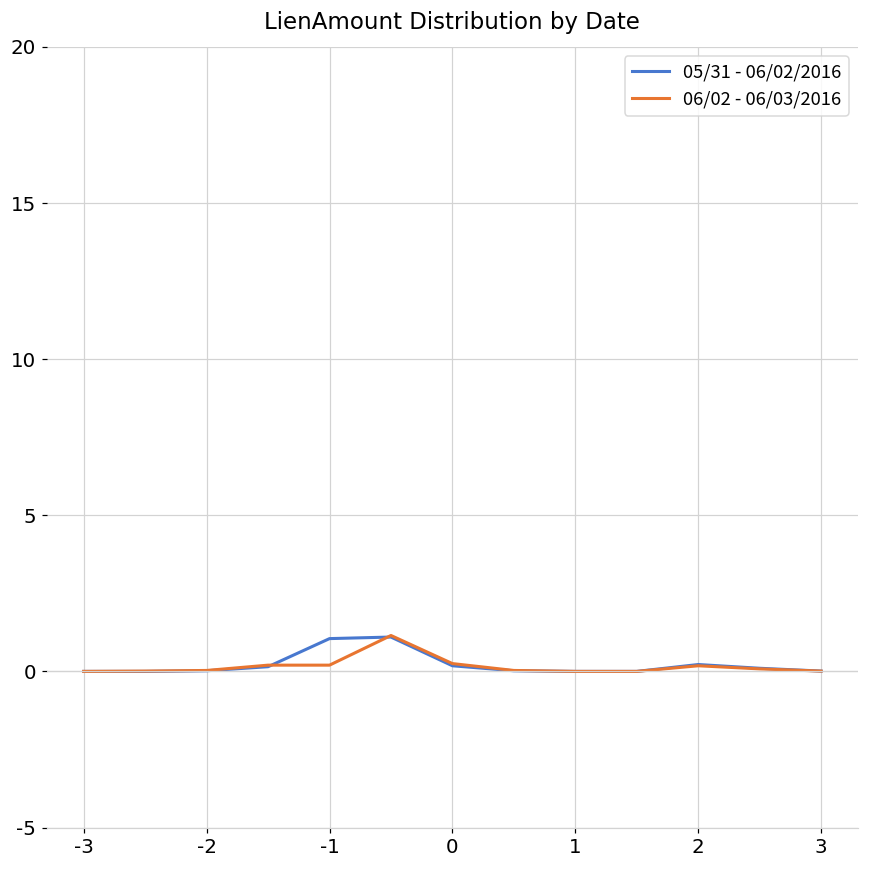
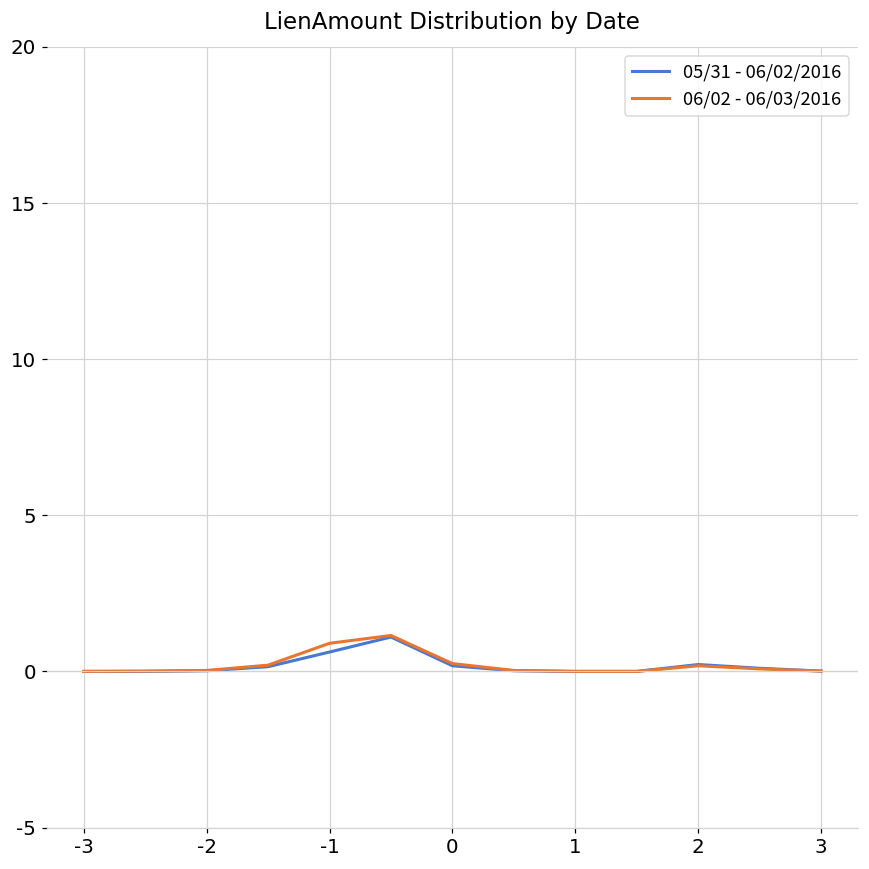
  {
    "05/31 - 06/02/2016": {
-     "-1": 1.1
+     "-1": 0.6
    },
    "06/02 - 06/03/2016": {
-     "-1": 0.2
+     "-1": 0.9
    }
  }
